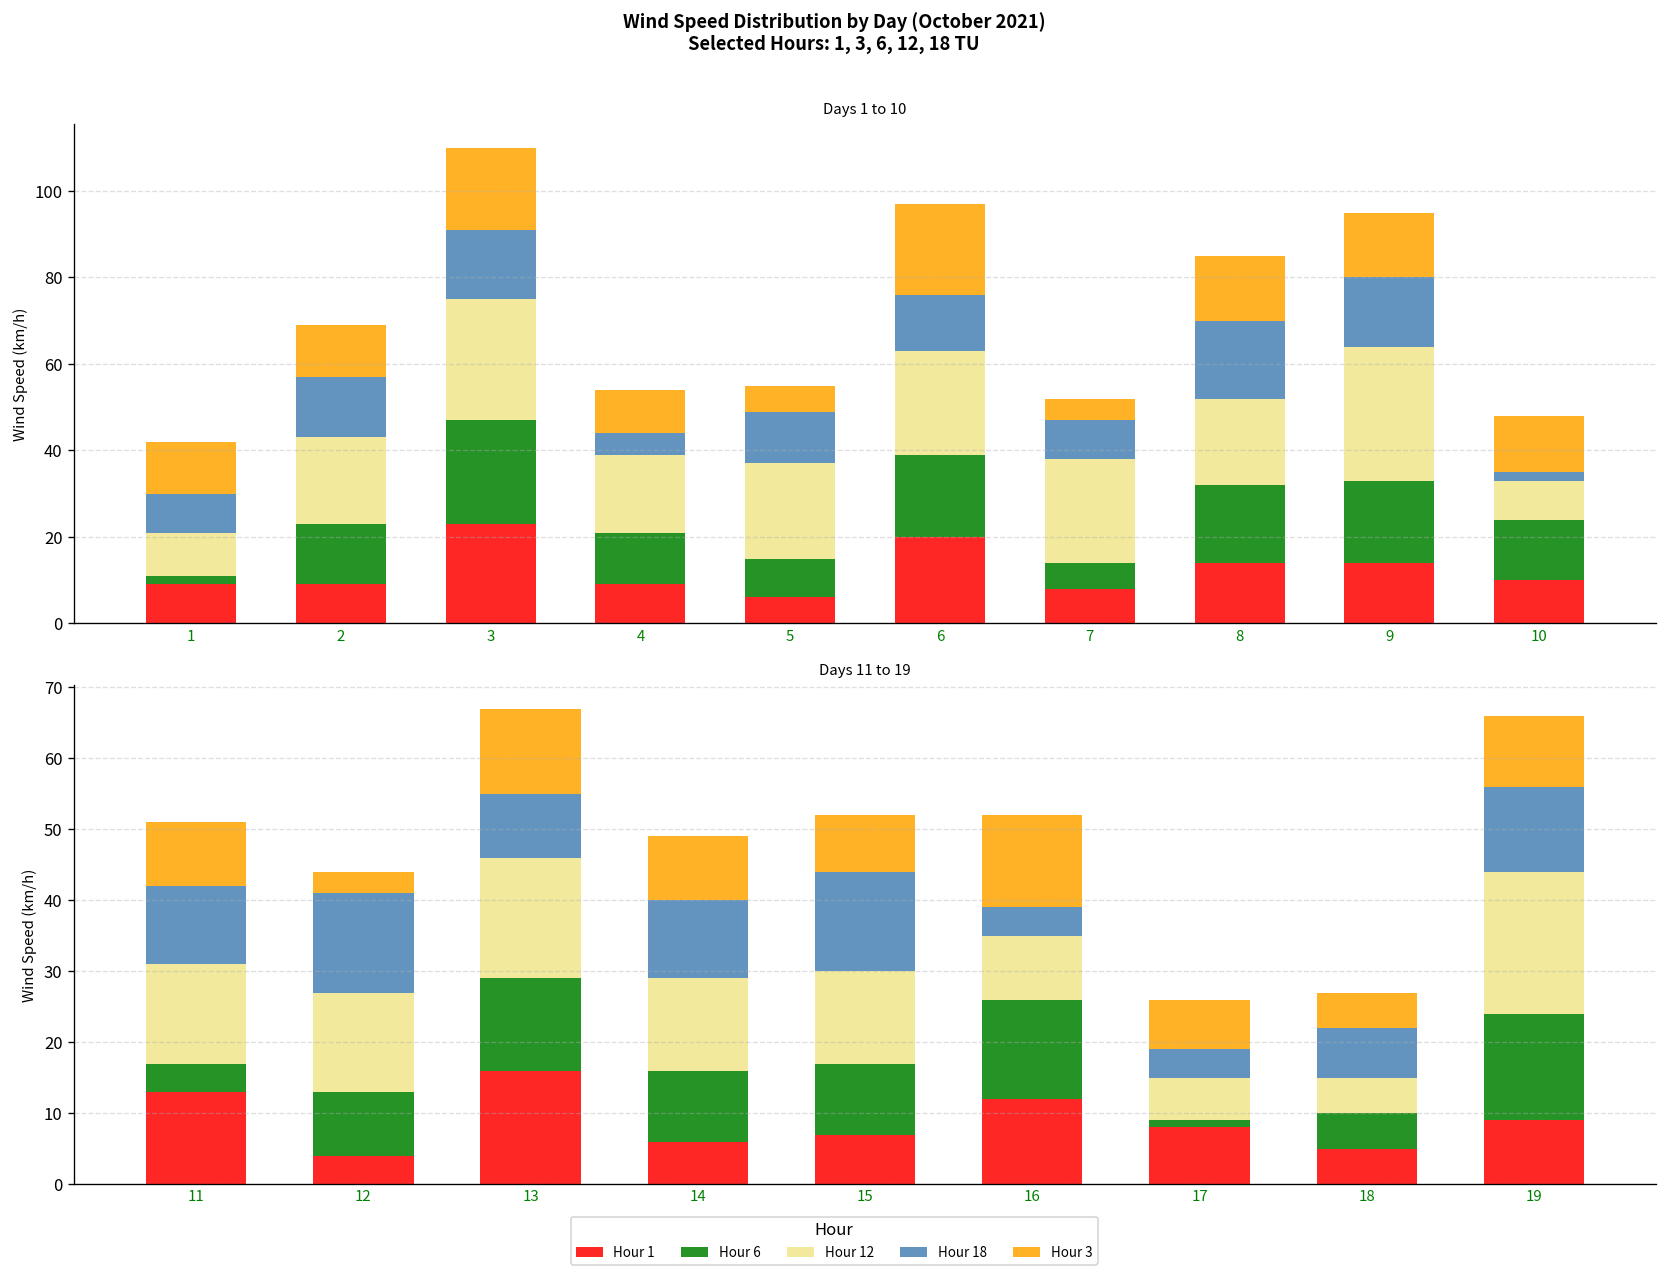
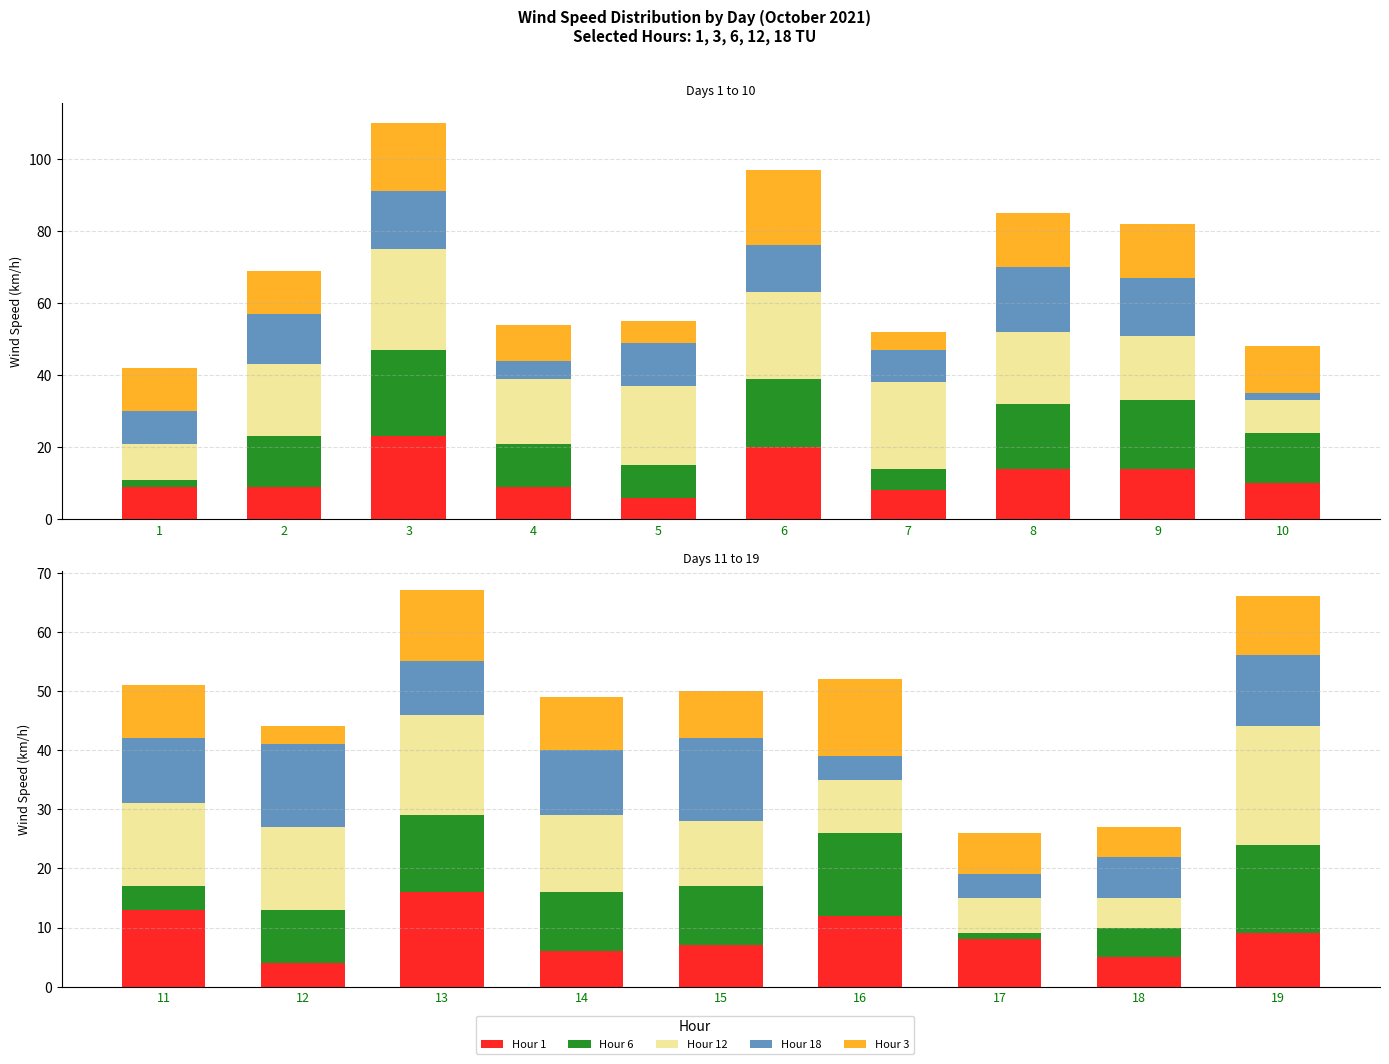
  {
    "Days 1 to 10": {
      "Hour 1": {
        "1": 9,
        "2": 9,
        "3": 23,
        "4": 9,
        "5": 6,
        "6": 20,
        "7": 8,
        "8": 14,
        "9": 14,
        "10": 10
      },
      "Hour 6": {
        "1": 2,
        "2": 14,
        "3": 24,
        "4": 12,
        "5": 9,
        "6": 19,
        "7": 6,
        "8": 18,
        "9": 19,
        "10": 14
      },
      "Hour 12": {
        "1": 10,
        "2": 20,
        "3": 28,
        "4": 18,
        "5": 22,
        "6": 24,
        "7": 24,
        "8": 20,
-       "9": 31,
+       "9": 18,
        "10": 9
      },
      "Hour 18": {
        "1": 9,
        "2": 14,
        "3": 16,
        "4": 5,
        "5": 12,
        "6": 13,
        "7": 9,
        "8": 18,
        "9": 16,
        "10": 2
      },
      "Hour 3": {
        "1": 12,
        "2": 12,
        "3": 19,
        "4": 10,
        "5": 6,
        "6": 21,
        "7": 5,
        "8": 15,
        "9": 15,
        "10": 13
      }
    },
    "Days 11 to 19": {
      "Hour 1": {
        "11": 13,
        "12": 4,
        "13": 16,
        "14": 6,
        "15": 7,
        "16": 12,
        "17": 8,
        "18": 5,
        "19": 9
      },
      "Hour 6": {
        "11": 4,
        "12": 9,
        "13": 13,
        "14": 10,
        "15": 10,
        "16": 14,
        "17": 1,
        "18": 5,
        "19": 15
      },
      "Hour 12": {
        "11": 14,
        "12": 14,
        "13": 17,
        "14": 13,
-       "15": 13,
+       "15": 11,
        "16": 9,
        "17": 6,
        "18": 5,
        "19": 20
      },
      "Hour 18": {
        "11": 11,
        "12": 14,
        "13": 9,
        "14": 11,
        "15": 14,
        "16": 4,
        "17": 4,
        "18": 7,
        "19": 12
      },
      "Hour 3": {
        "11": 9,
        "12": 3,
        "13": 12,
        "14": 9,
        "15": 8,
        "16": 13,
        "17": 7,
        "18": 5,
        "19": 10
      }
    }
  }
